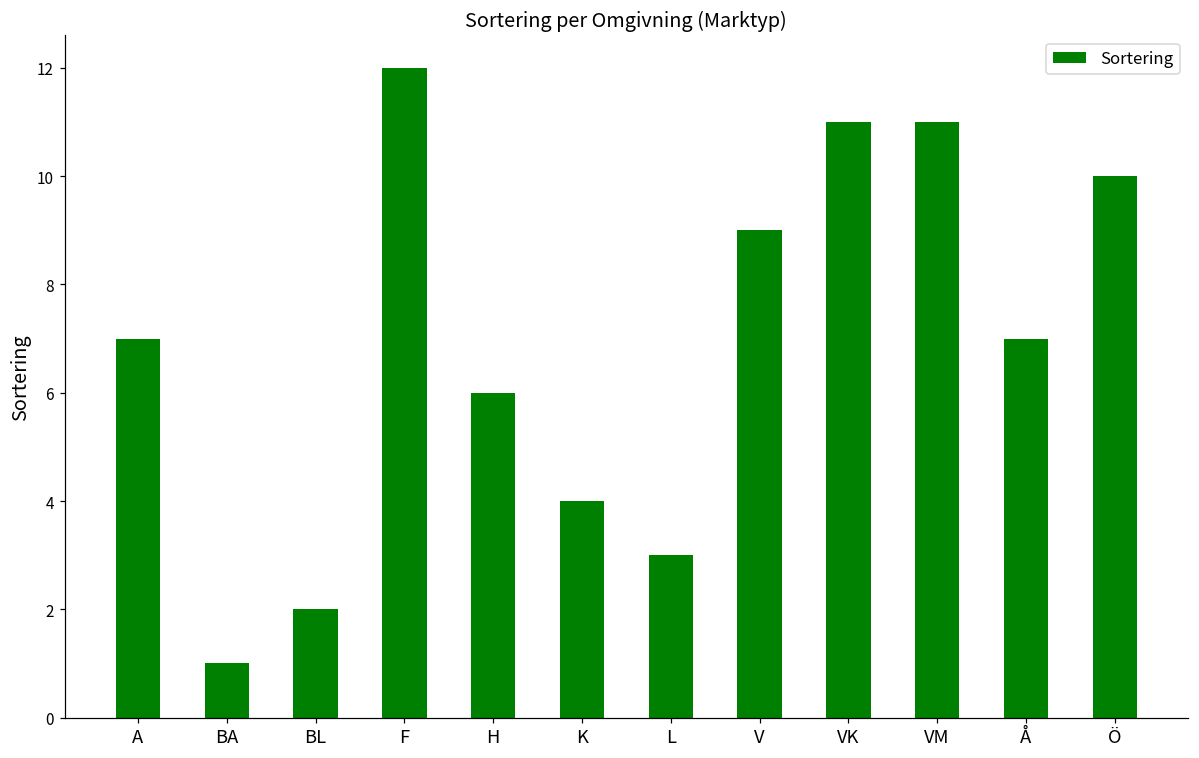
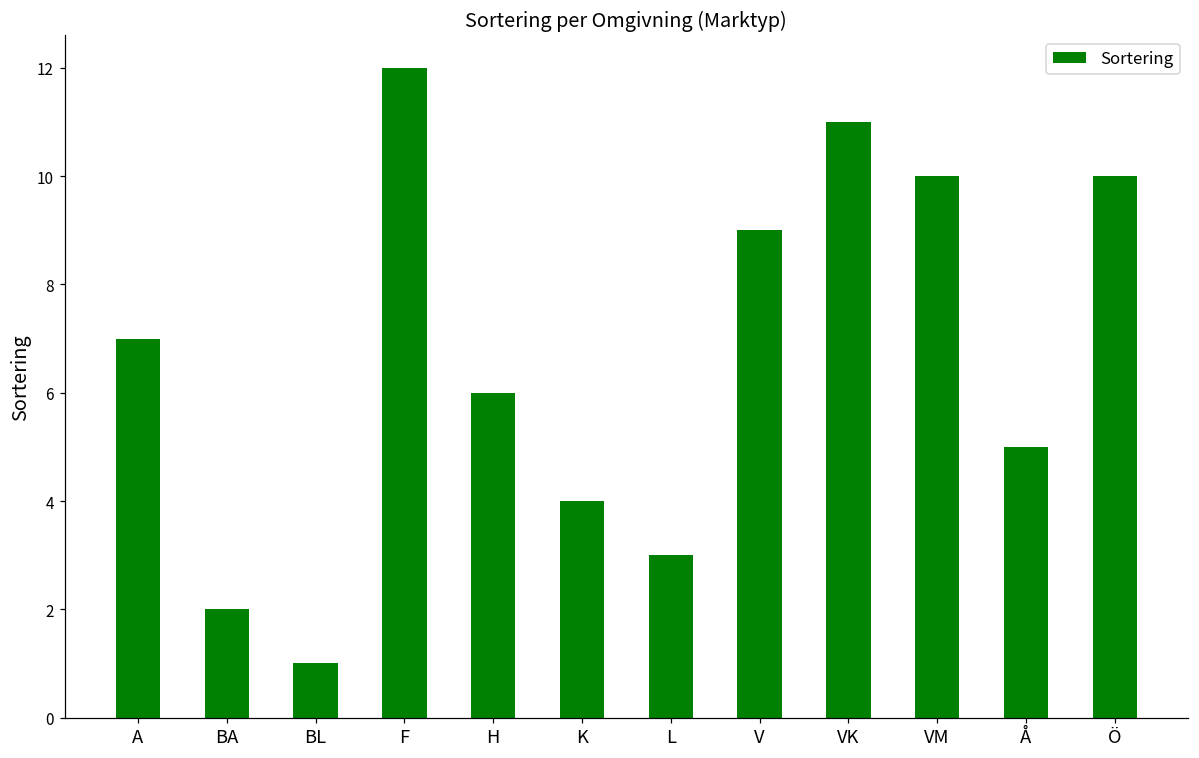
  {
    "A": 7,
-   "BA": 1,
-   "BL": 2,
+   "BA": 2,
+   "BL": 1,
    "F": 12,
    "H": 6,
    "K": 4,
    "L": 3,
    "V": 9,
    "VK": 11,
-   "VM": 11,
-   "Å": 7,
+   "VM": 10,
+   "Å": 5,
    "Ö": 10
  }
